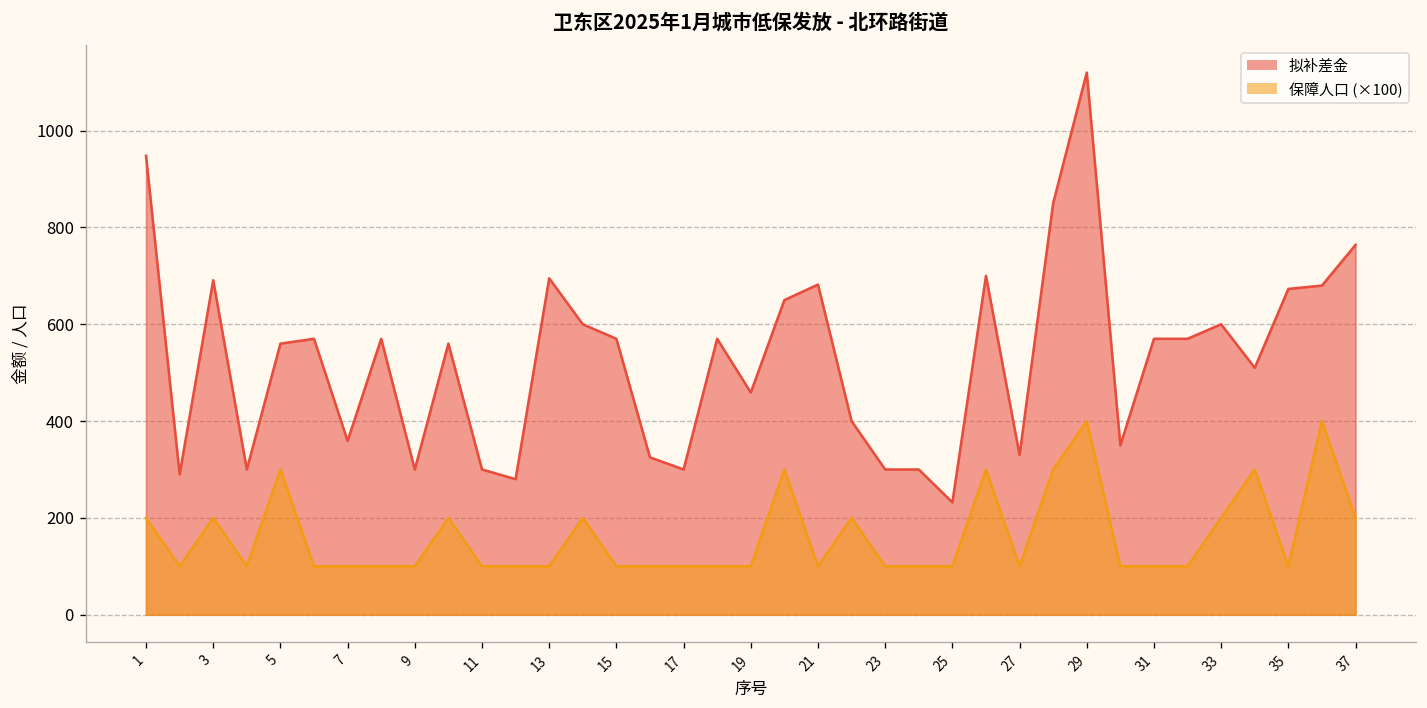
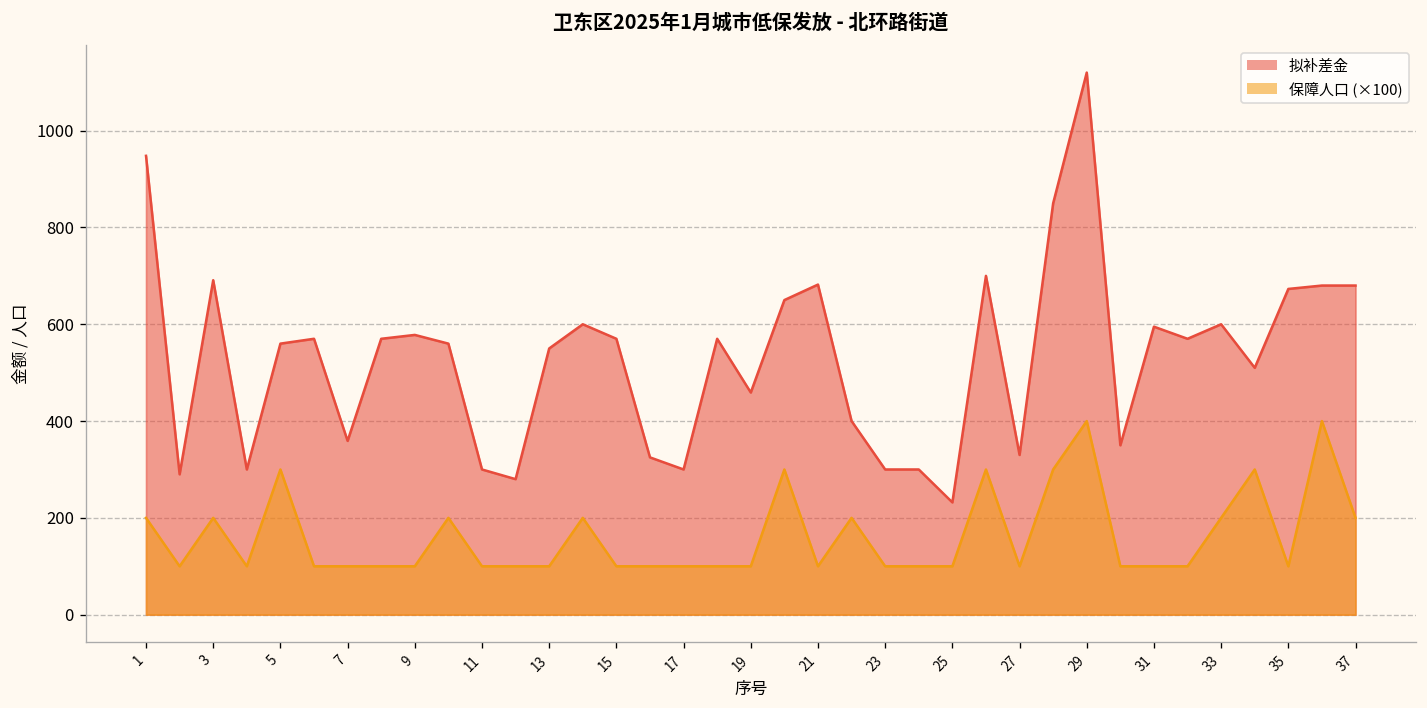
  {
    "拟补差金": {
      "1": 950,
      "3": 690,
      "5": 560,
      "7": 360,
-     "9": 300,
+     "9": 580,
      "11": 300,
-     "13": 700,
+     "13": 550,
      "15": 570,
      "17": 300,
      "19": 460,
      "21": 680,
      "23": 300,
      "25": 230,
      "27": 330,
      "29": 1120,
-     "31": 570,
+     "31": 600,
      "33": 600,
      "35": 670,
-     "37": 760
+     "37": 680
    },
    "保障人口 (×100)": {
      "1": 200,
      "3": 200,
      "5": 300,
      "7": 100,
      "9": 100,
      "11": 100,
      "13": 100,
      "15": 100,
      "17": 100,
      "19": 100,
      "21": 100,
      "23": 100,
      "25": 100,
      "27": 100,
      "29": 400,
      "31": 100,
      "33": 200,
      "35": 100,
      "37": 200
    }
  }
